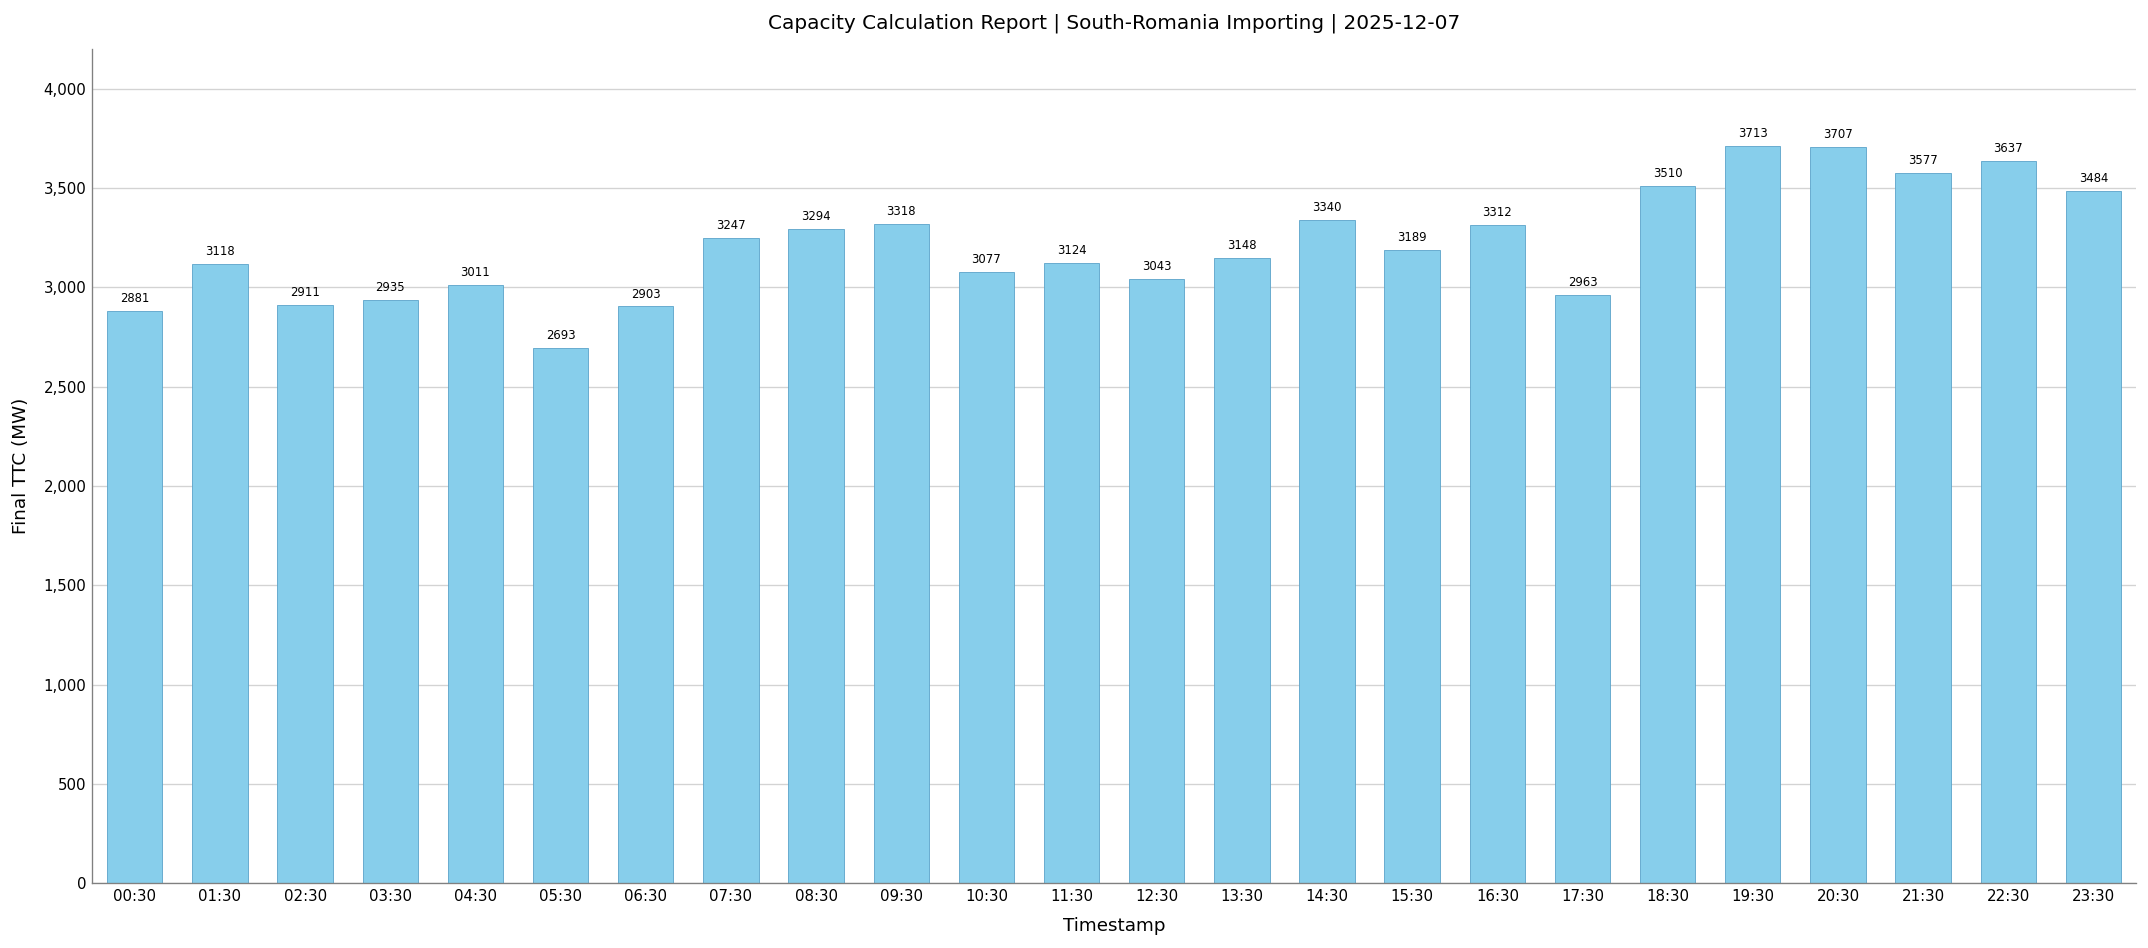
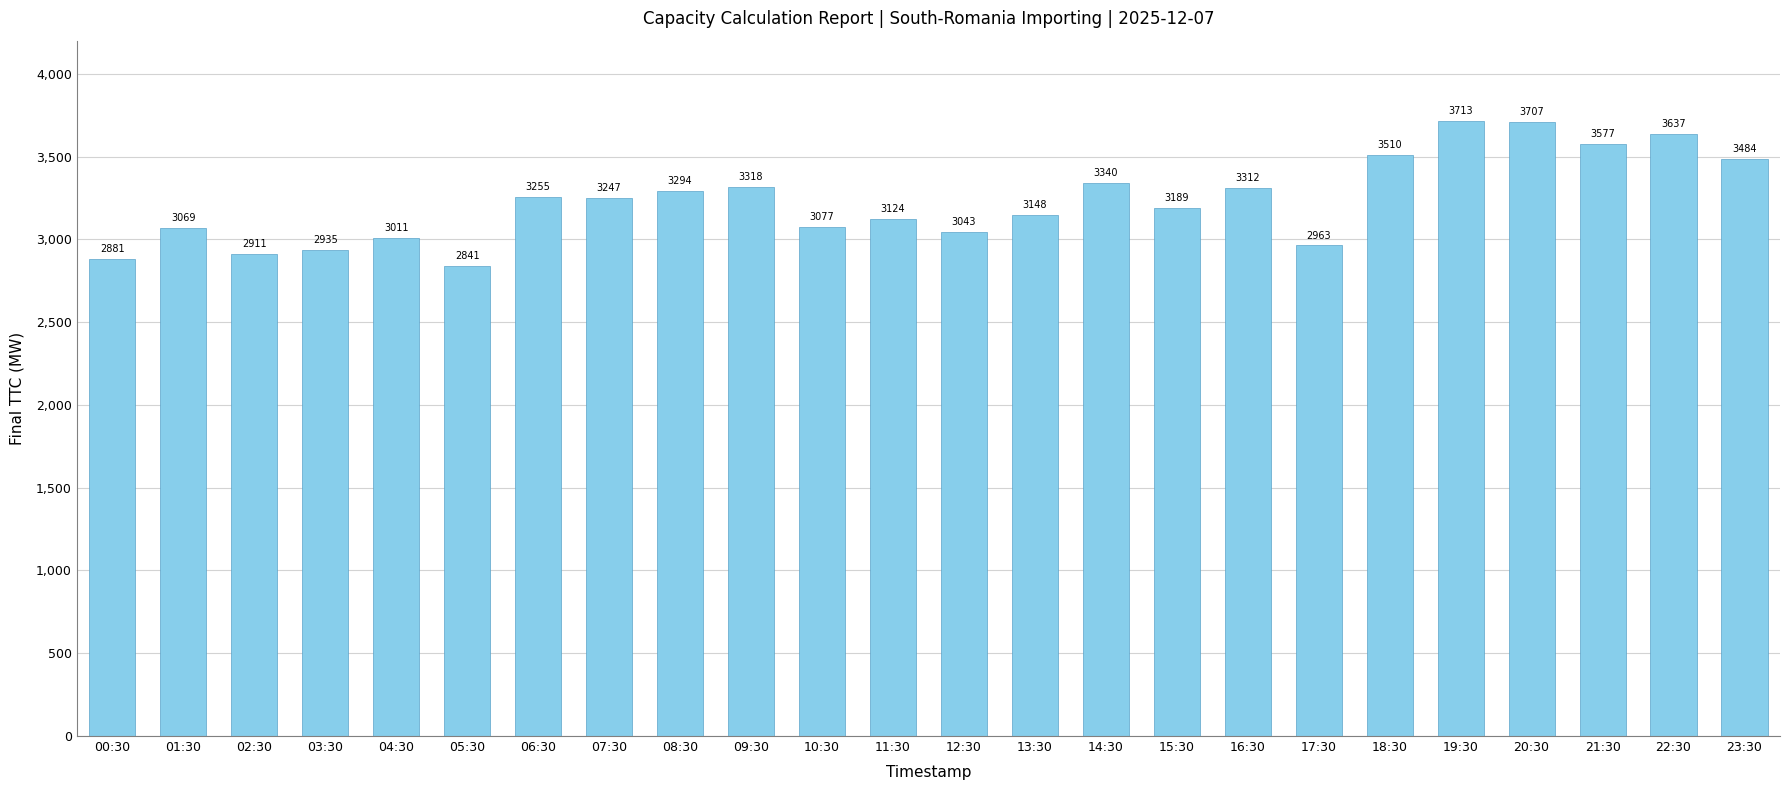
  {
    "00:30": 2881,
-   "01:30": 3118,
+   "01:30": 3069,
    "02:30": 2911,
    "03:30": 2935,
    "04:30": 3011,
-   "05:30": 2693,
-   "06:30": 2903,
+   "05:30": 2841,
+   "06:30": 3255,
    "07:30": 3247,
    "08:30": 3294,
    "09:30": 3318,
    "10:30": 3077,
    "11:30": 3124,
    "12:30": 3043,
    "13:30": 3148,
    "14:30": 3340,
    "15:30": 3189,
    "16:30": 3312,
    "17:30": 2963,
    "18:30": 3510,
    "19:30": 3713,
    "20:30": 3707,
    "21:30": 3577,
    "22:30": 3637,
    "23:30": 3484
  }
